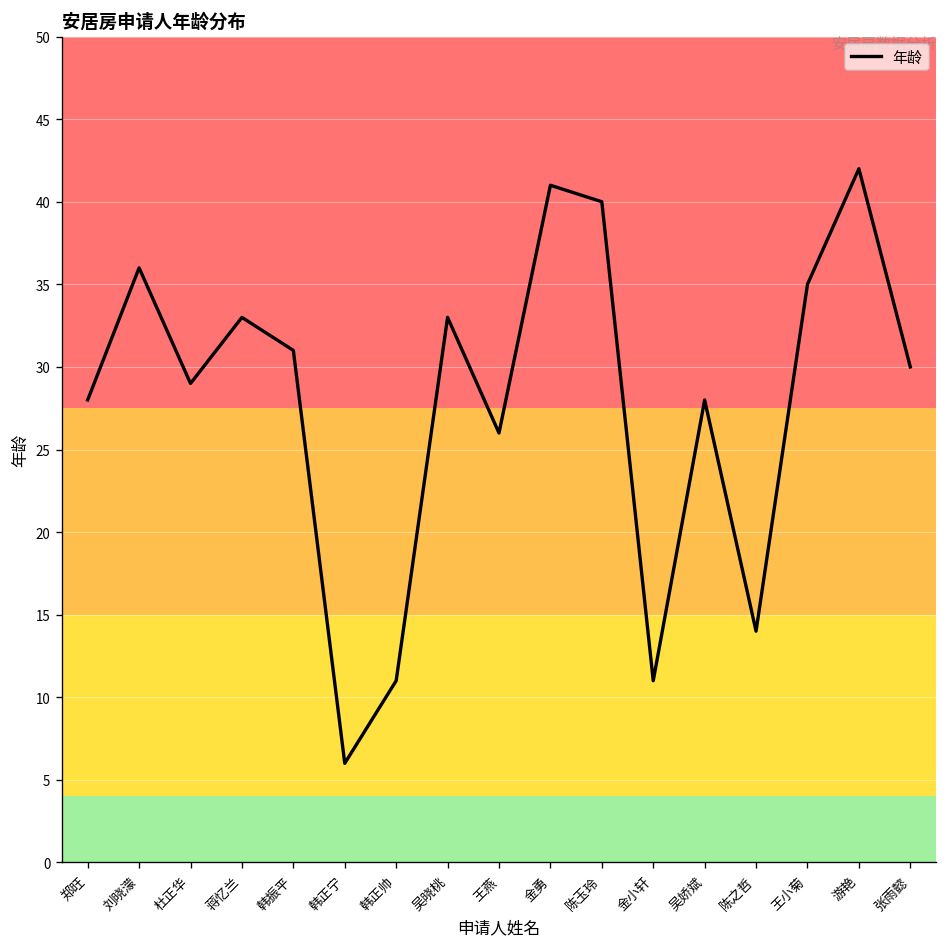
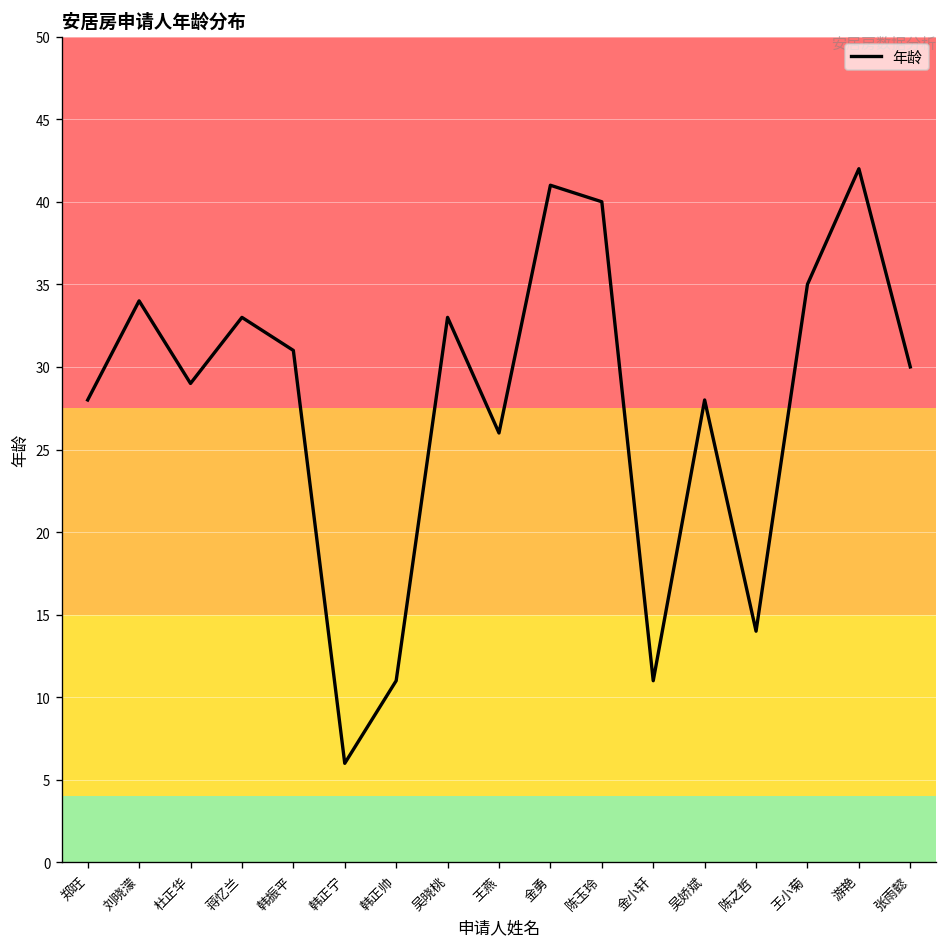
  {
    "郑旺": 28,
-   "刘晓濛": 36,
+   "刘晓濛": 34,
    "杜正华": 29,
    "蒋忆兰": 33,
    "韩振平": 31,
    "韩正宁": 6,
    "韩正帅": 11,
    "吴晓桃": 33,
    "王燕": 26,
    "金勇": 41,
    "陈玉玲": 40,
    "金小轩": 11,
    "吴娇斌": 28,
    "陈之哲": 14,
    "王小菊": 35,
    "游艳": 42,
    "张雨懿": 30
  }
